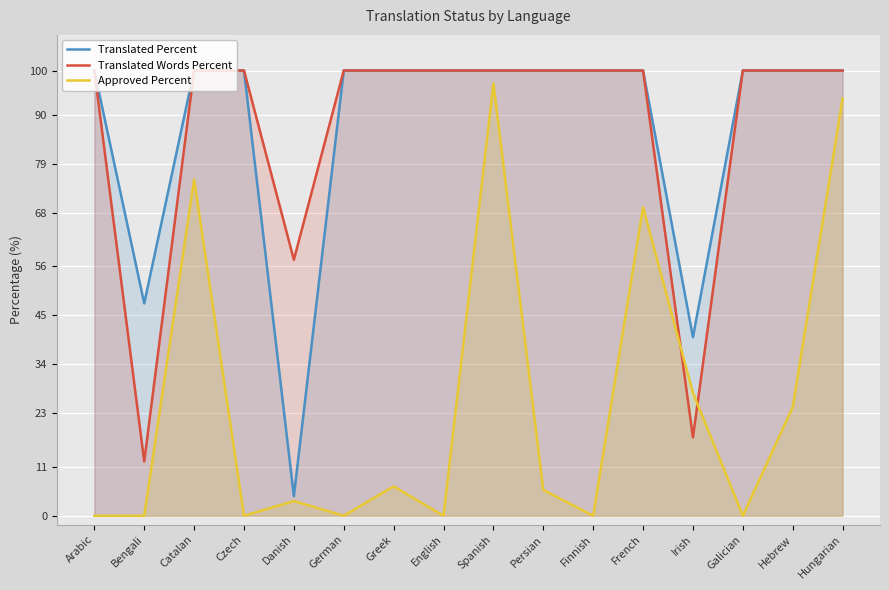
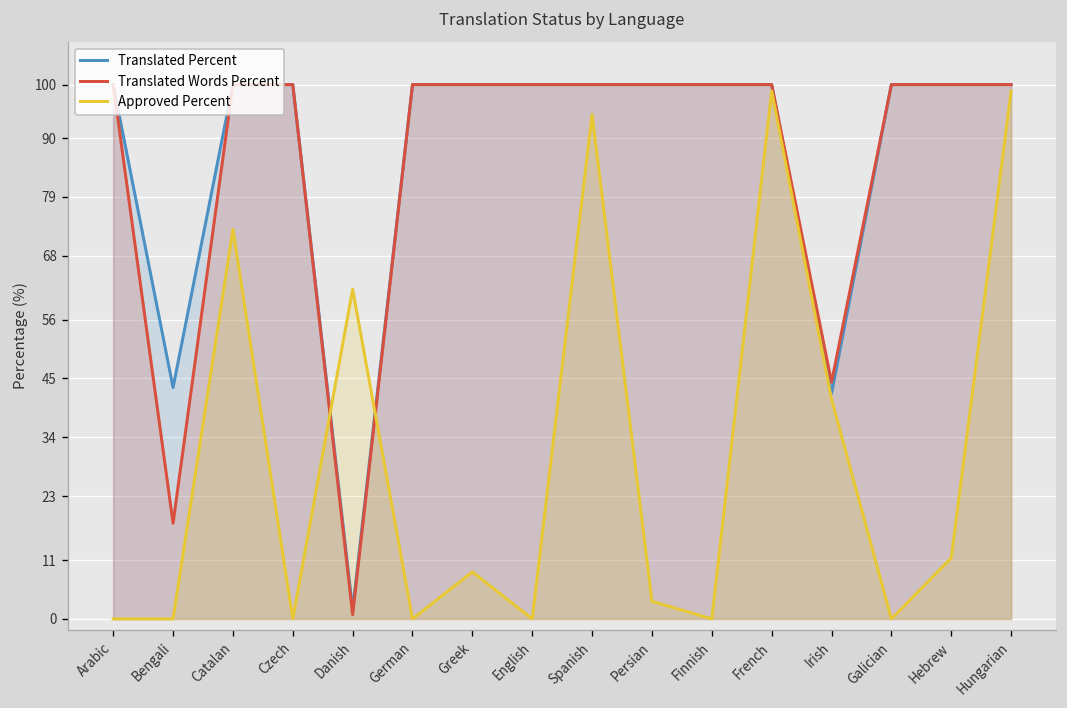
  {
    "Translated Percent": {
-     "Bengali": 48,
-     "Danish": 4,
-     "Irish": 40
+     "Bengali": 43,
+     "Danish": 2,
+     "Irish": 42
    },
    "Translated Words Percent": {
-     "Bengali": 12,
-     "Danish": 58,
-     "Irish": 18
+     "Bengali": 18,
+     "Danish": 1,
+     "Irish": 44
    },
    "Approved Percent": {
      "Arabic": 0,
      "Bengali": 0,
-     "Catalan": 76,
+     "Catalan": 73,
      "Czech": 0,
-     "Danish": 3,
+     "Danish": 62,
      "German": 0,
-     "Greek": 7,
+     "Greek": 9,
      "English": 0,
-     "Spanish": 97,
-     "Persian": 6,
+     "Spanish": 94,
+     "Persian": 3,
      "Finnish": 0,
-     "French": 69,
-     "Irish": 28,
+     "French": 99,
+     "Irish": 41,
      "Galician": 0,
-     "Hebrew": 24,
-     "Hungarian": 94
+     "Hebrew": 11,
+     "Hungarian": 99
    }
  }
